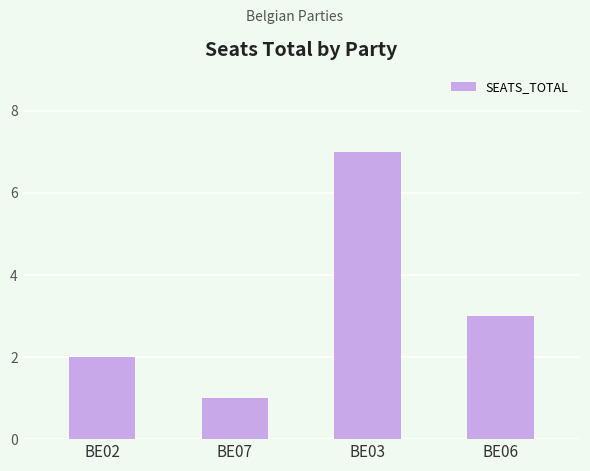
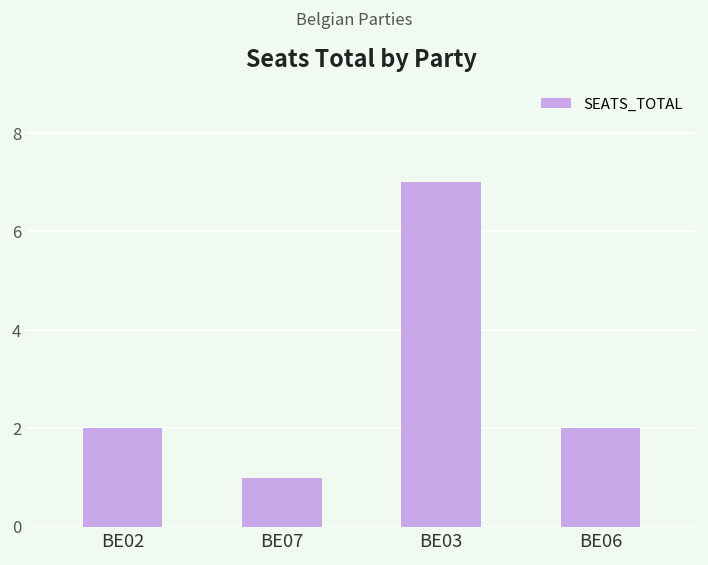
  {
    "BE02": 2,
    "BE07": 1,
    "BE03": 7,
-   "BE06": 3
+   "BE06": 2
  }
